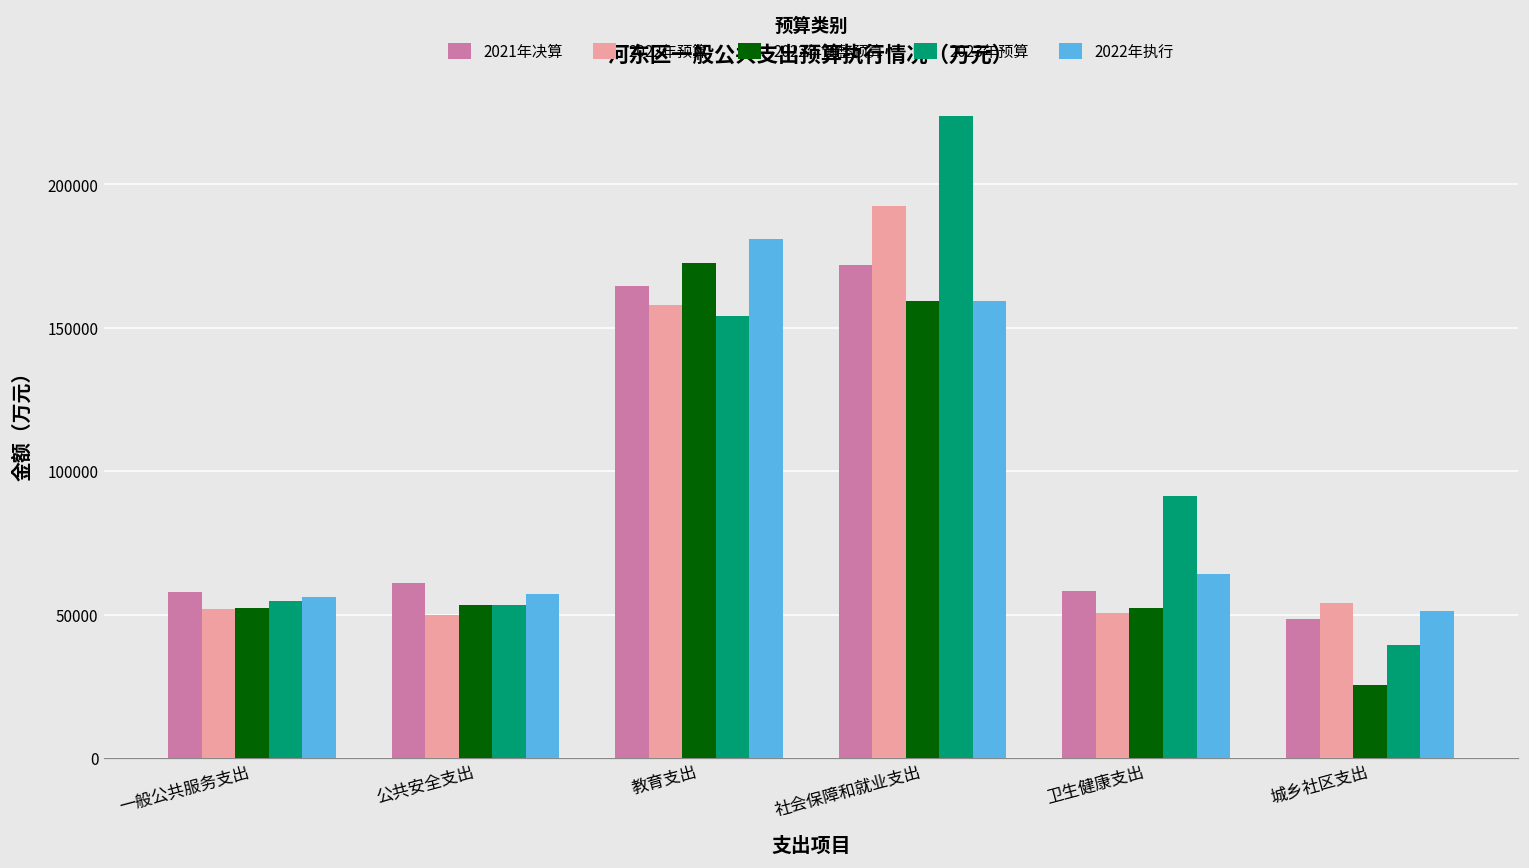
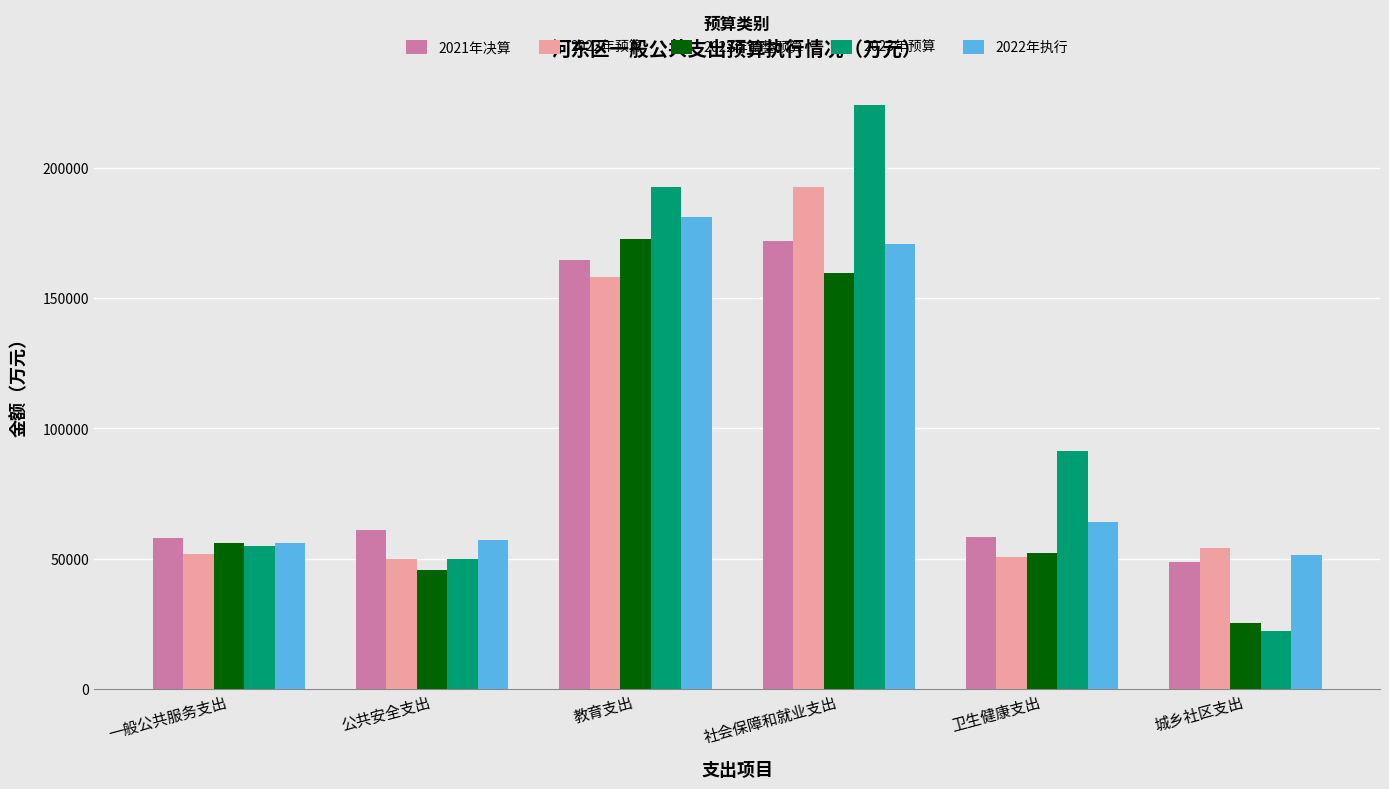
  {
    "2022年调整预算": {
-     "一般公共服务支出": 52000,
-     "公共安全支出": 54000,
+     "一般公共服务支出": 56000,
+     "公共安全支出": 46000,
      "教育支出": 173000,
      "社会保障和就业支出": 159000,
      "卫生健康支出": 52000,
      "城乡社区支出": 25000
    },
    "2023年预算": {
      "一般公共服务支出": 55000,
-     "公共安全支出": 53000,
-     "教育支出": 154000,
+     "公共安全支出": 50000,
+     "教育支出": 192000,
      "社会保障和就业支出": 224000,
      "卫生健康支出": 91000,
-     "城乡社区支出": 39000
+     "城乡社区支出": 22000
    },
    "2022年执行": {
      "一般公共服务支出": 56000,
      "公共安全支出": 57000,
      "教育支出": 181000,
-     "社会保障和就业支出": 159000,
+     "社会保障和就业支出": 171000,
      "卫生健康支出": 64000,
      "城乡社区支出": 51000
    }
  }
